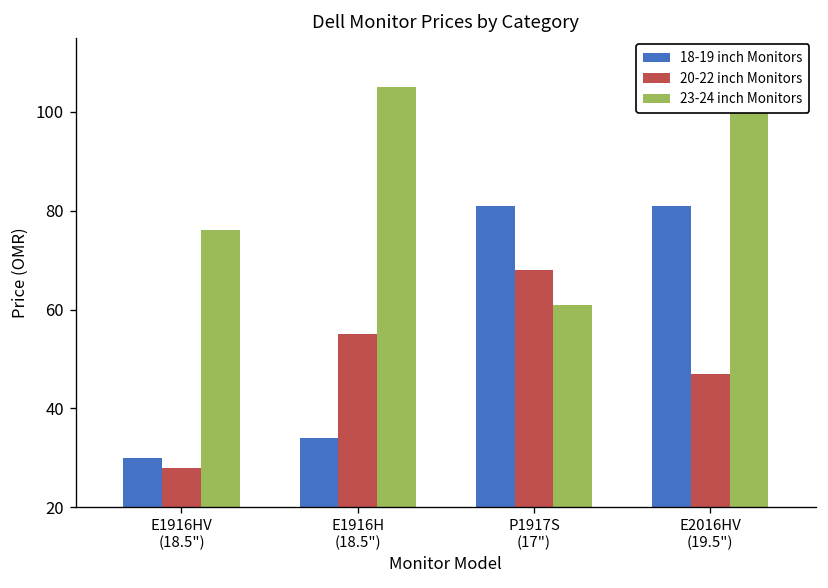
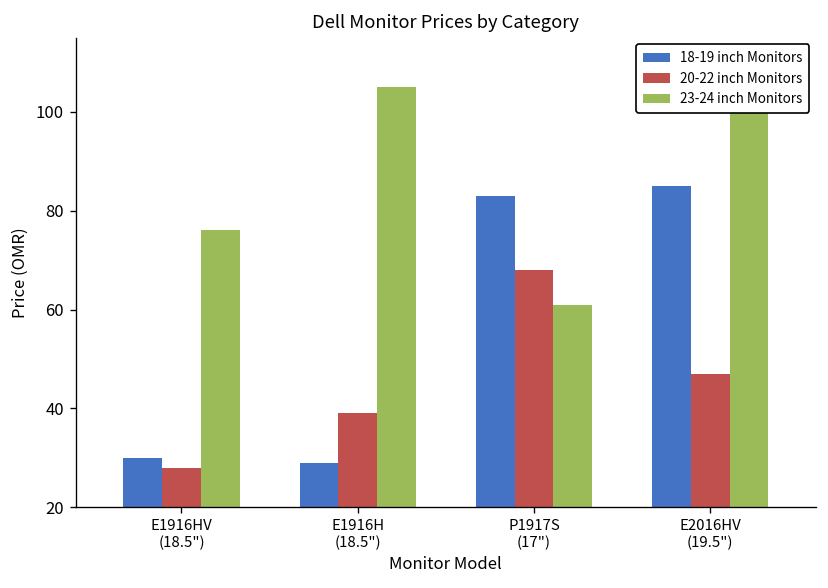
  {
    "18-19 inch Monitors": {
      "E1916HV (18.5\")": 30,
-     "E1916H (18.5\")": 34,
-     "P1917S (17\")": 81,
-     "E2016HV (19.5\")": 81
+     "E1916H (18.5\")": 29,
+     "P1917S (17\")": 83,
+     "E2016HV (19.5\")": 85
    },
    "20-22 inch Monitors": {
      "E1916HV (18.5\")": 28,
-     "E1916H (18.5\")": 55,
+     "E1916H (18.5\")": 39,
      "P1917S (17\")": 68,
      "E2016HV (19.5\")": 47
    },
    "23-24 inch Monitors": {
      "E1916HV (18.5\")": 76,
      "E1916H (18.5\")": 105,
      "P1917S (17\")": 61
    }
  }
